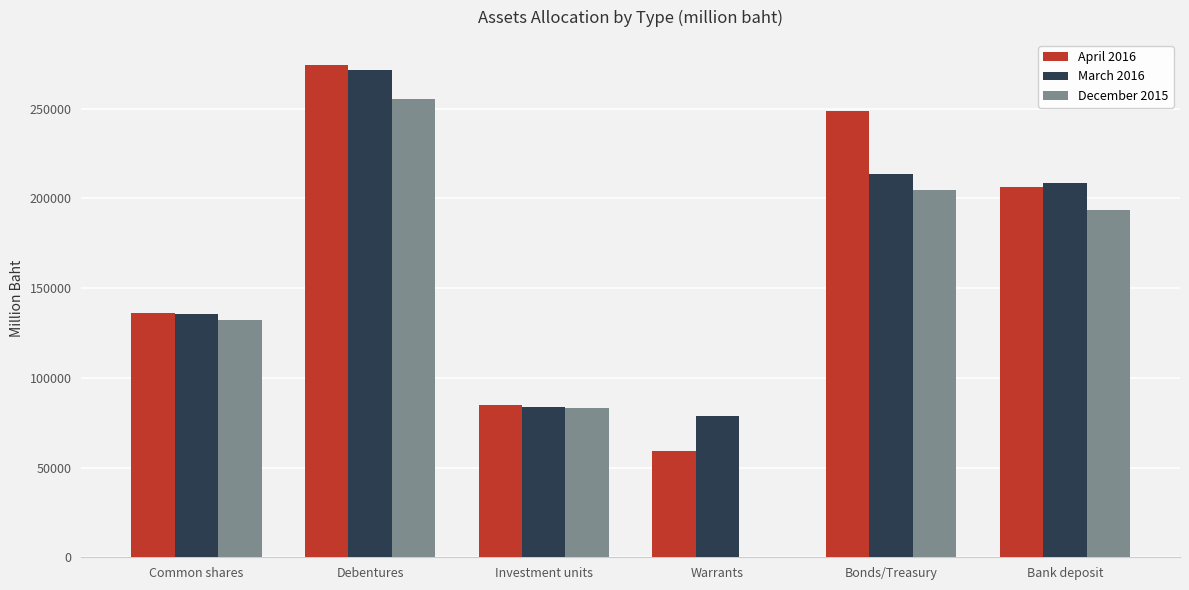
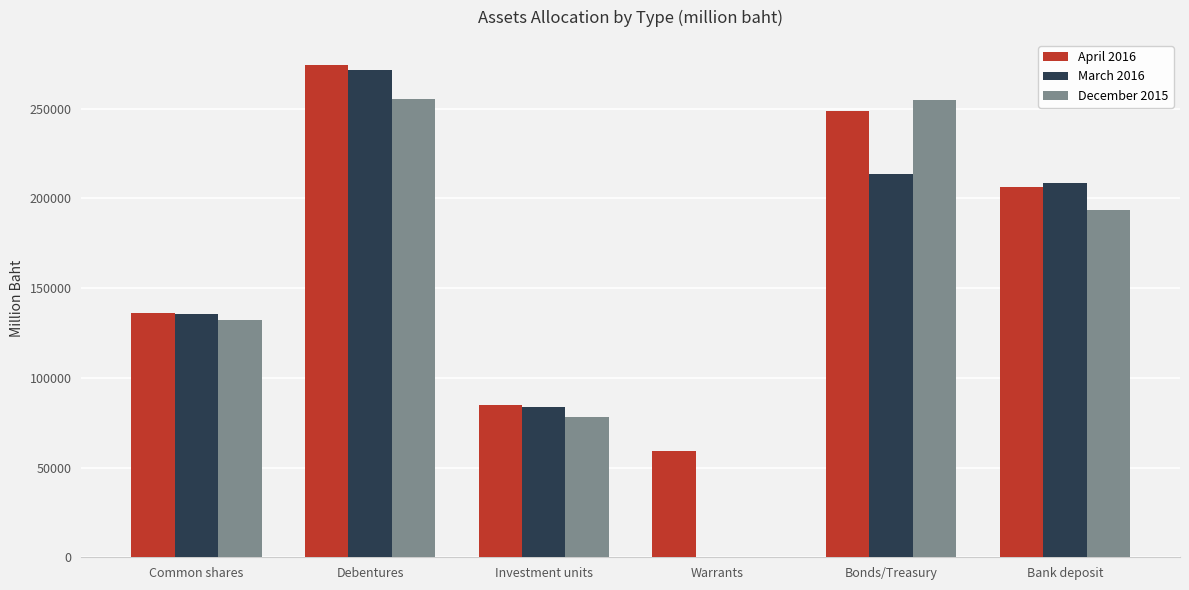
  {
    "April 2016": {
      "Common shares": 136000,
      "Debentures": 275000,
      "Investment units": 85000,
      "Warrants": 59000,
      "Bonds/Treasury": 249000,
      "Bank deposit": 206000
    },
    "March 2016": {
      "Common shares": 136000,
      "Debentures": 271000,
      "Investment units": 84000,
-     "Warrants": 79000,
+     "Warrants": 0,
      "Bonds/Treasury": 214000,
      "Bank deposit": 209000
    },
    "December 2015": {
      "Common shares": 132000,
      "Debentures": 256000,
-     "Investment units": 83000,
-     "Bonds/Treasury": 205000,
+     "Investment units": 78000,
+     "Bonds/Treasury": 255000,
      "Bank deposit": 194000
    }
  }
